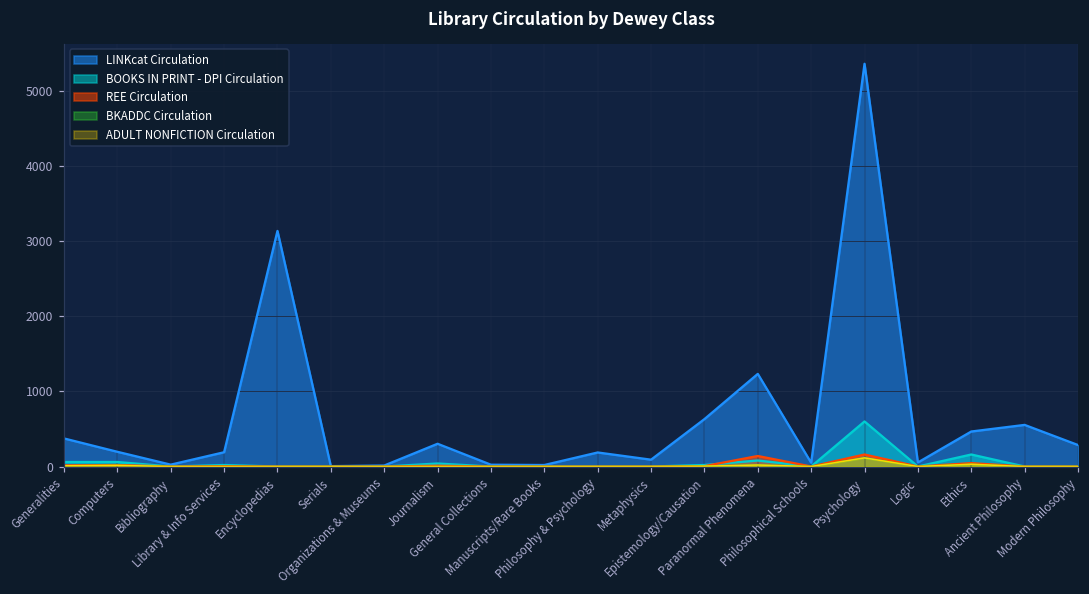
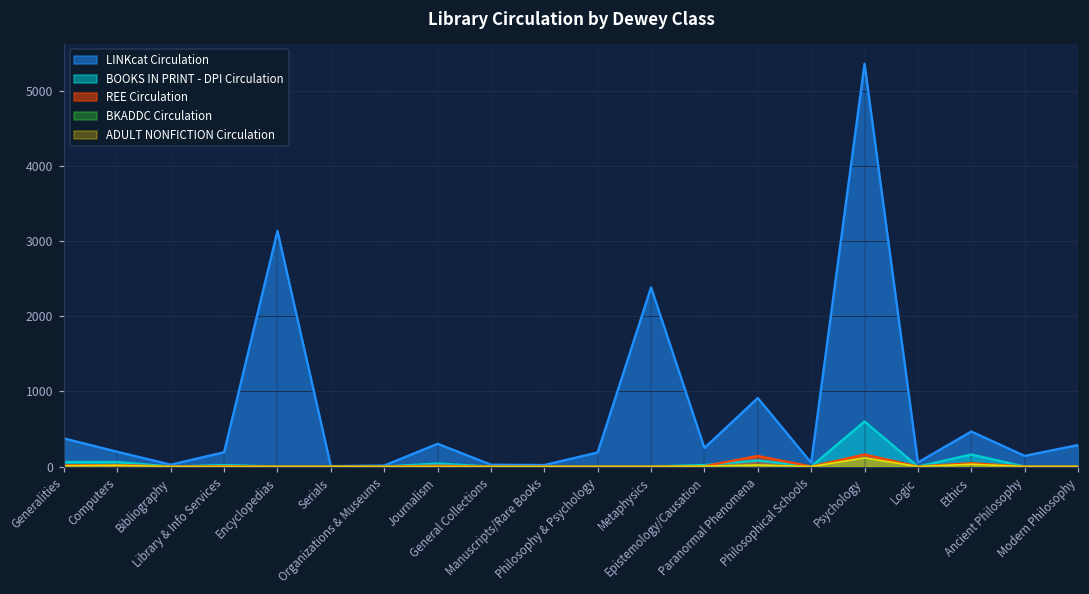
  {
    "LINKcat Circulation": {
      "Generalities": 400,
      "Computers": 200,
      "Library & Info Services": 200,
      "Encyclopedias": 3100,
      "Journalism": 300,
      "Philosophy & Psychology": 200,
-     "Metaphysics": 100,
-     "Epistemology/Causation": 600,
-     "Paranormal Phenomena": 1200,
+     "Metaphysics": 2400,
+     "Epistemology/Causation": 200,
+     "Paranormal Phenomena": 900,
      "Philosophical Schools": 100,
      "Psychology": 5400,
      "Logic": 100,
      "Ethics": 500,
-     "Ancient Philosophy": 600,
+     "Ancient Philosophy": 100,
      "Modern Philosophy": 300
    },
    "BOOKS IN PRINT - DPI Circulation": {
      "Generalities": 100,
      "Computers": 100,
      "Paranormal Phenomena": 100,
      "Psychology": 600,
      "Ethics": 200
    },
    "REE Circulation": {
      "Paranormal Phenomena": 100,
      "Psychology": 200
    },
    "ADULT NONFICTION Circulation": {
      "Paranormal Phenomena": 0,
      "Psychology": 100
    }
  }
